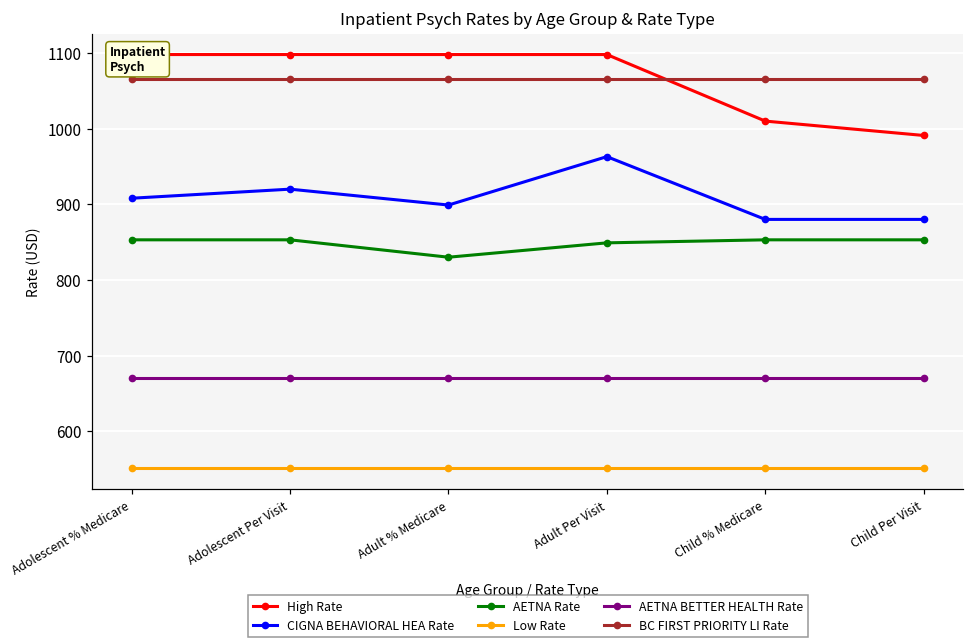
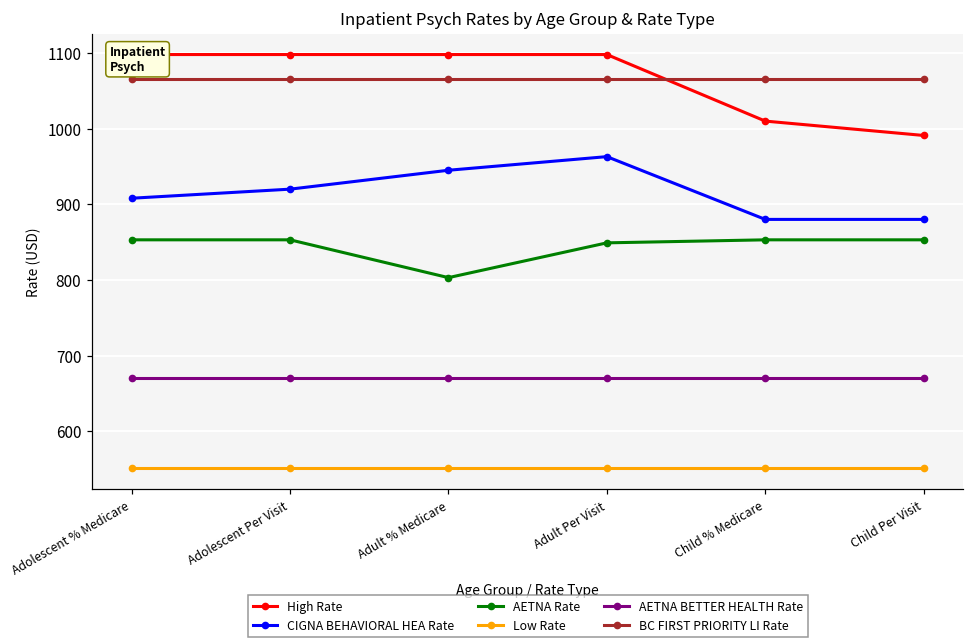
  {
    "High Rate": {
      "Adolescent Per Visit": 1100,
      "Adult % Medicare": 1100,
      "Adult Per Visit": 1100,
      "Child % Medicare": 1010,
      "Child Per Visit": 990
    },
    "CIGNA BEHAVIORAL HEA Rate": {
      "Adolescent % Medicare": 910,
      "Adolescent Per Visit": 920,
-     "Adult % Medicare": 900,
+     "Adult % Medicare": 950,
      "Adult Per Visit": 960,
      "Child % Medicare": 880,
      "Child Per Visit": 880
    },
    "AETNA Rate": {
      "Adolescent % Medicare": 850,
      "Adolescent Per Visit": 850,
-     "Adult % Medicare": 830,
+     "Adult % Medicare": 800,
      "Adult Per Visit": 850,
      "Child % Medicare": 850,
      "Child Per Visit": 850
    },
    "Low Rate": {
      "Adolescent % Medicare": 550,
      "Adolescent Per Visit": 550,
      "Adult % Medicare": 550,
      "Adult Per Visit": 550,
      "Child % Medicare": 550,
      "Child Per Visit": 550
    },
    "AETNA BETTER HEALTH Rate": {
      "Adolescent % Medicare": 670,
      "Adolescent Per Visit": 670,
      "Adult % Medicare": 670,
      "Adult Per Visit": 670,
      "Child % Medicare": 670,
      "Child Per Visit": 670
    },
    "BC FIRST PRIORITY LI Rate": {
      "Adolescent % Medicare": 1070,
      "Adolescent Per Visit": 1070,
      "Adult % Medicare": 1070,
      "Adult Per Visit": 1070,
      "Child % Medicare": 1070,
      "Child Per Visit": 1070
    }
  }
